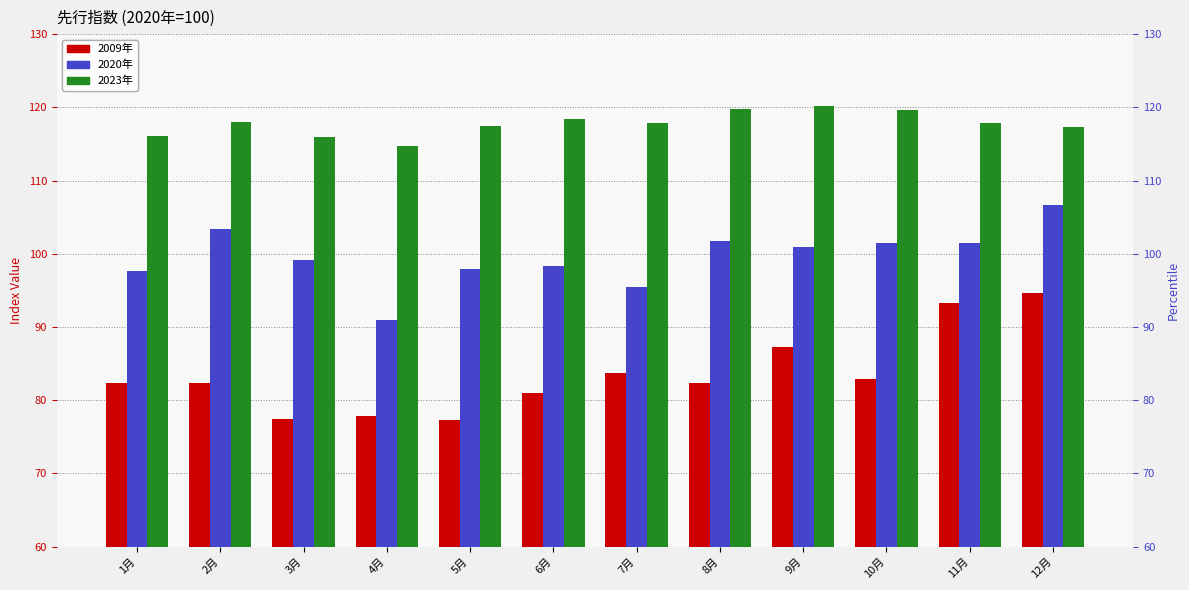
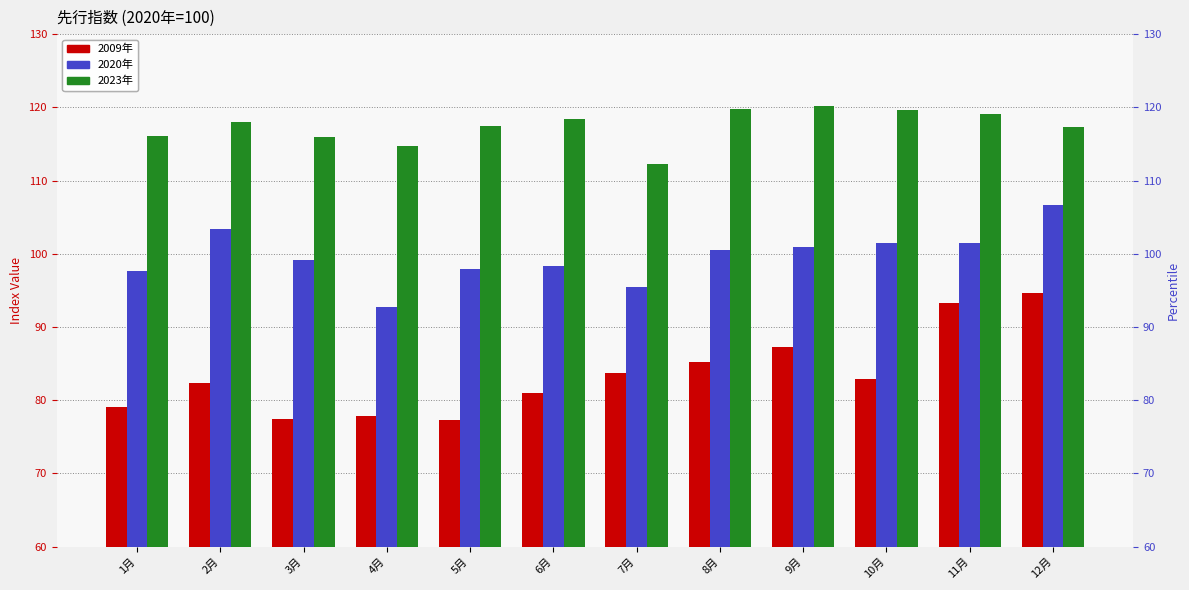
  {
    "2009年": {
-     "1月": 82,
+     "1月": 79,
      "2月": 82,
      "3月": 77,
      "4月": 78,
      "5月": 77,
      "6月": 81,
      "7月": 84,
-     "8月": 82,
+     "8月": 85,
      "9月": 87,
      "10月": 83,
      "11月": 93,
      "12月": 95
    },
    "2020年": {
      "1月": 98,
      "2月": 103,
      "3月": 99,
-     "4月": 91,
+     "4月": 93,
      "5月": 98,
      "6月": 98,
      "7月": 96,
-     "8月": 102,
+     "8月": 101,
      "9月": 101,
      "10月": 102,
      "11月": 101,
      "12月": 107
    },
    "2023年": {
      "1月": 116,
      "2月": 118,
      "3月": 116,
      "4月": 115,
      "5月": 118,
      "6月": 118,
-     "7月": 118,
+     "7月": 112,
      "8月": 120,
      "9月": 120,
      "10月": 120,
-     "11月": 118,
+     "11月": 119,
      "12月": 117
    }
  }
